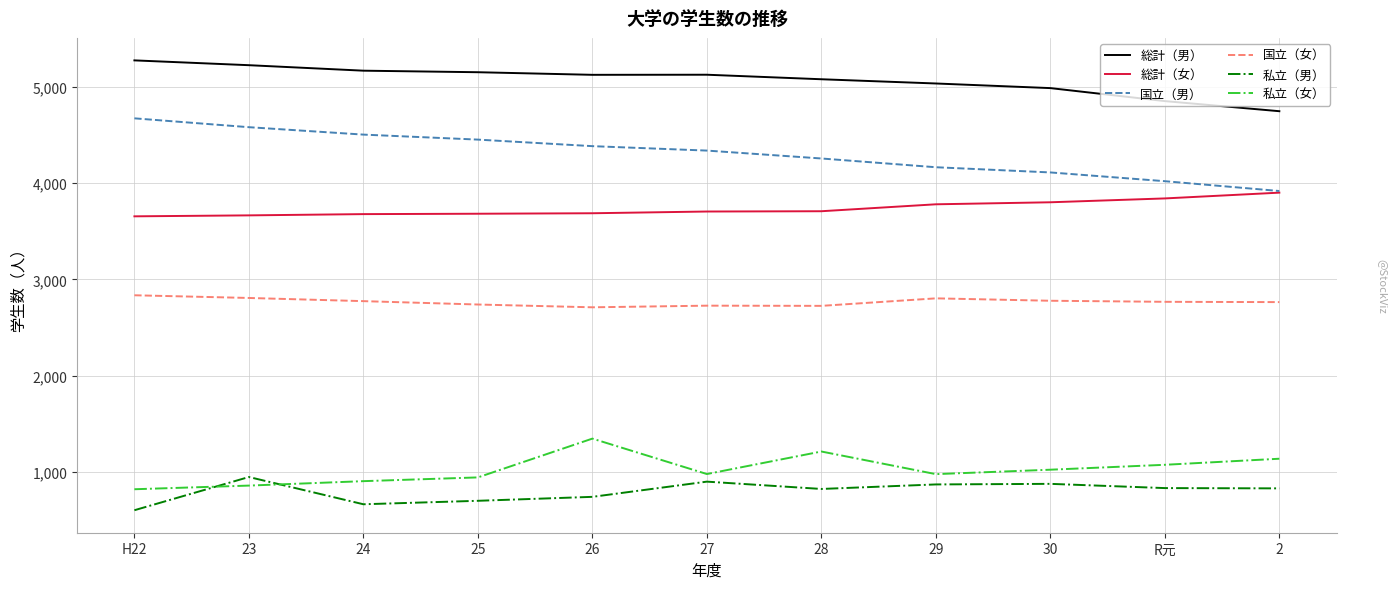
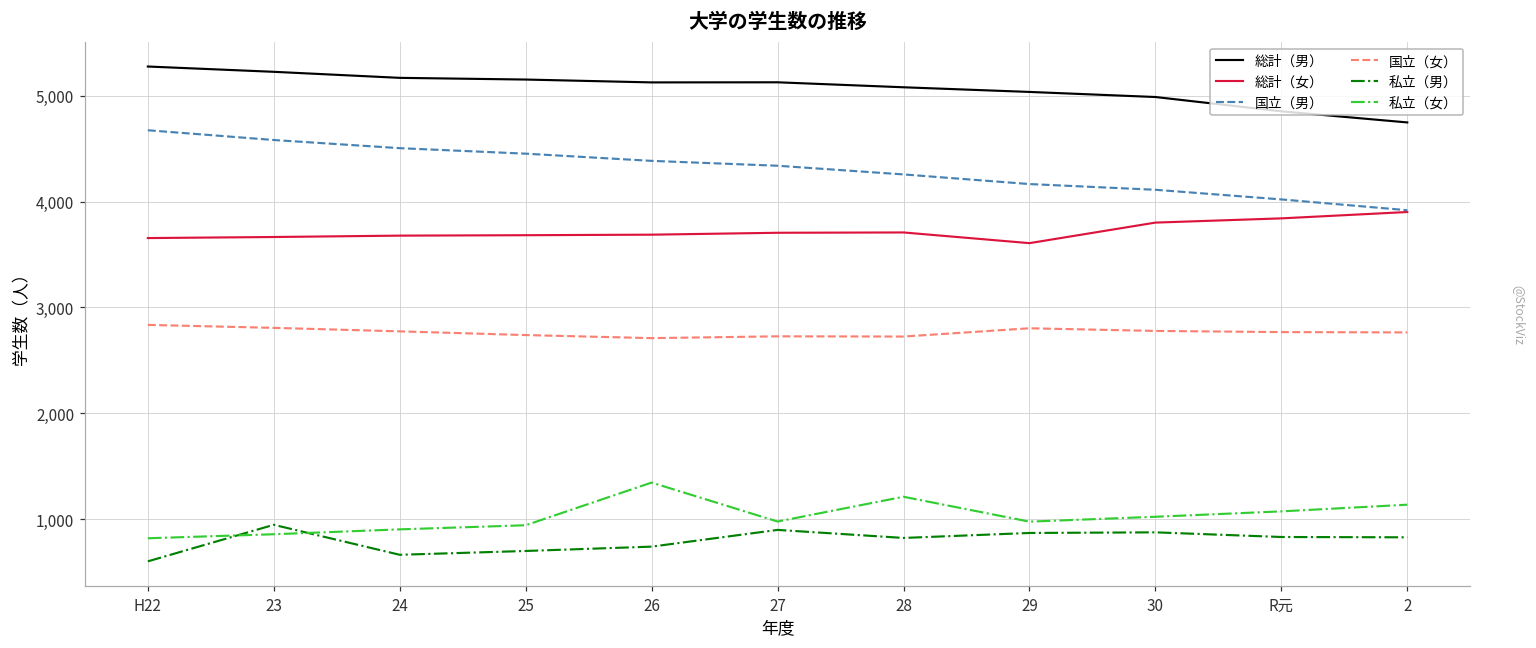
  {
    "総計（男）": {
      "H22": "5,300",
      "23": "5,200",
      "24": "5,200",
      "25": "5,200",
      "26": "5,100",
      "27": "5,100",
      "28": "5,100",
      "29": "5,000",
      "30": "5,000",
      "2": "4,700"
    },
    "総計（女）": {
      "H22": "3,700",
      "23": "3,700",
      "24": "3,700",
      "25": "3,700",
      "26": "3,700",
      "27": "3,700",
      "28": "3,700",
-     "29": "3,800",
+     "29": "3,600",
      "30": "3,800",
      "R元": "3,800"
    },
    "国立（男）": {
      "H22": "4,700",
      "23": "4,600",
      "24": "4,500",
      "25": "4,500",
      "26": "4,400",
      "27": "4,300",
      "28": "4,300",
      "29": "4,200",
      "30": "4,100",
      "R元": "4,000"
    },
    "国立（女）": {
      "H22": "2,800",
      "23": "2,800",
      "24": "2,800",
      "25": "2,700",
      "26": "2,700",
      "27": "2,700",
      "28": "2,700",
      "29": "2,800",
      "30": "2,800",
      "R元": "2,800",
      "2": "2,800"
    },
    "私立（男）": {
      "H22": "600",
      "23": "900",
      "24": "700",
      "25": "700",
      "26": "700",
      "27": "900",
      "28": "800",
      "29": "900",
      "30": "900",
      "R元": "800",
      "2": "800"
    },
    "私立（女）": {
      "H22": "800",
      "23": "900",
      "24": "900",
      "25": "900",
      "26": "1,300",
      "27": "1,000",
      "28": "1,200",
      "29": "1,000",
      "30": "1,000",
      "R元": "1,100",
      "2": "1,100"
    }
  }
